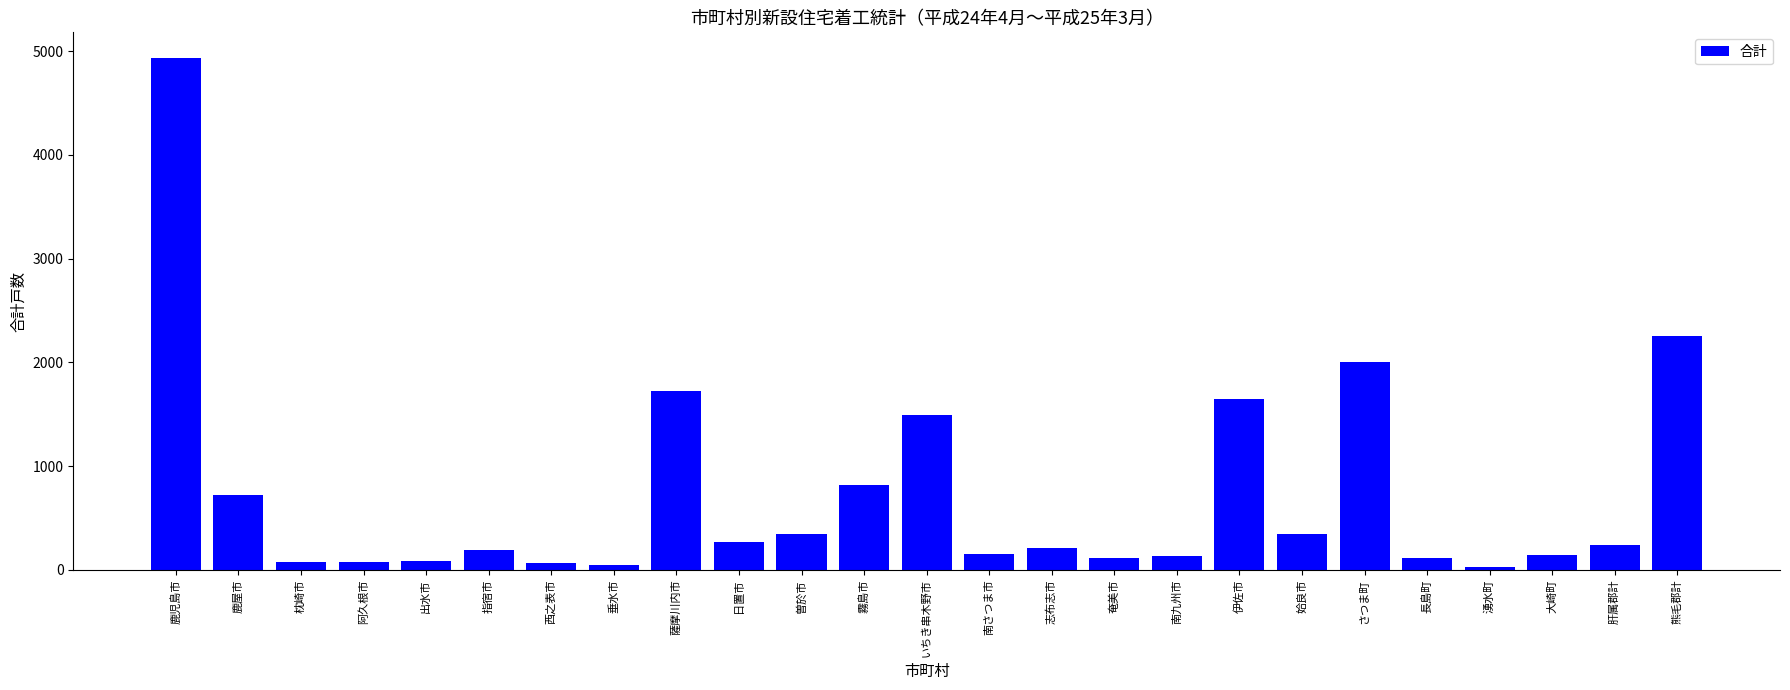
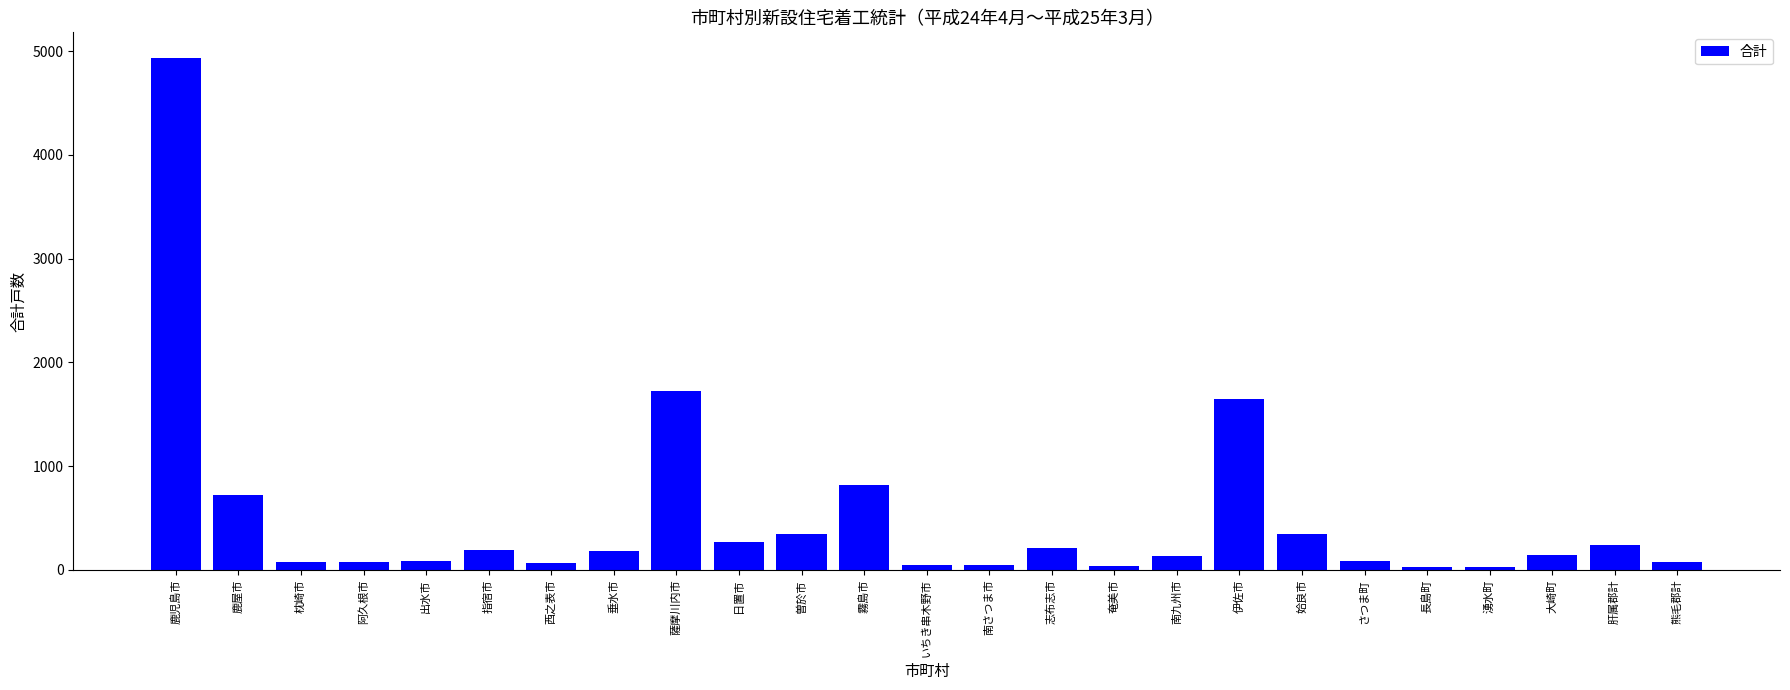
  {
    "鹿児島市": 4930,
    "鹿屋市": 720,
    "枕崎市": 70,
    "阿久根市": 70,
    "出水市": 90,
    "指宿市": 200,
    "西之表市": 60,
-   "垂水市": 50,
+   "垂水市": 180,
    "薩摩川内市": 1730,
    "日置市": 270,
    "曽於市": 350,
    "霧島市": 810,
-   "いちき串木野市": 1490,
-   "南さつま市": 150,
+   "いちき串木野市": 40,
+   "南さつま市": 50,
    "志布志市": 210,
-   "奄美市": 120,
+   "奄美市": 40,
    "南九州市": 130,
    "伊佐市": 1650,
    "姶良市": 340,
-   "さつま町": 2010,
-   "長島町": 120,
+   "さつま町": 90,
+   "長島町": 30,
    "湧水町": 30,
    "大崎町": 140,
    "肝属郡計": 240,
-   "熊毛郡計": 2260
+   "熊毛郡計": 70
  }
